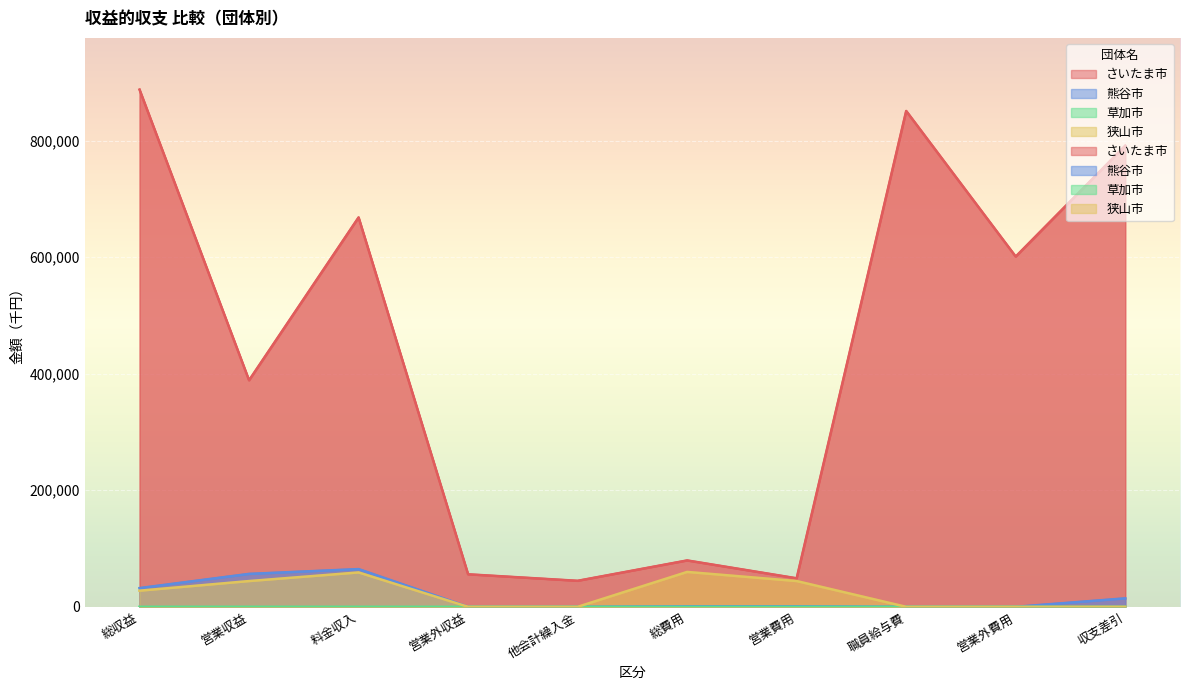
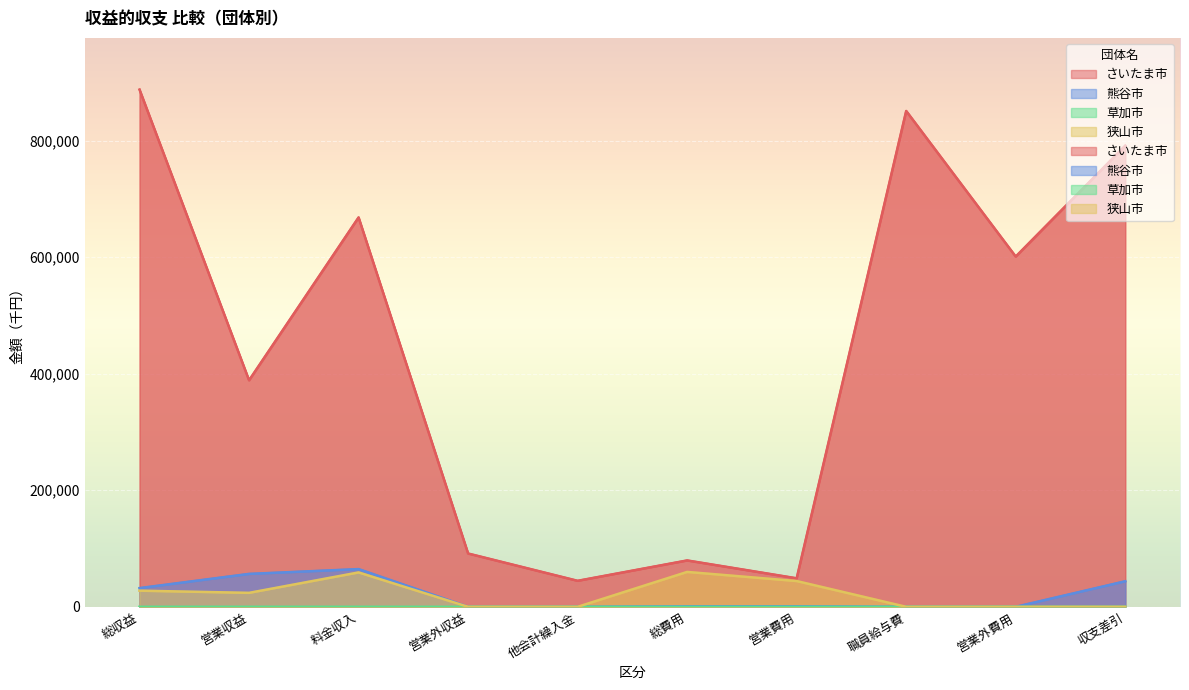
  {
    "さいたま市": {
      "総収益": "890,000",
      "営業収益": "390,000",
      "料金収入": "670,000",
-     "営業外収益": "60,000",
+     "営業外収益": "90,000",
      "他会計繰入金": "40,000",
      "総費用": "80,000",
      "営業費用": "50,000",
      "職員給与費": "850,000",
      "営業外費用": "600,000"
    },
    "熊谷市": {
      "総収益": "30,000",
      "営業収益": "60,000",
      "料金収入": "60,000",
-     "収支差引": "10,000"
+     "収支差引": "40,000"
    },
    "草加市": {
      "総収益": "0",
      "営業収益": "0",
      "料金収入": "0"
    },
    "狭山市": {
      "総収益": "30,000",
-     "営業収益": "40,000",
+     "営業収益": "20,000",
      "料金収入": "60,000",
      "総費用": "60,000",
      "営業費用": "40,000"
    }
  }
